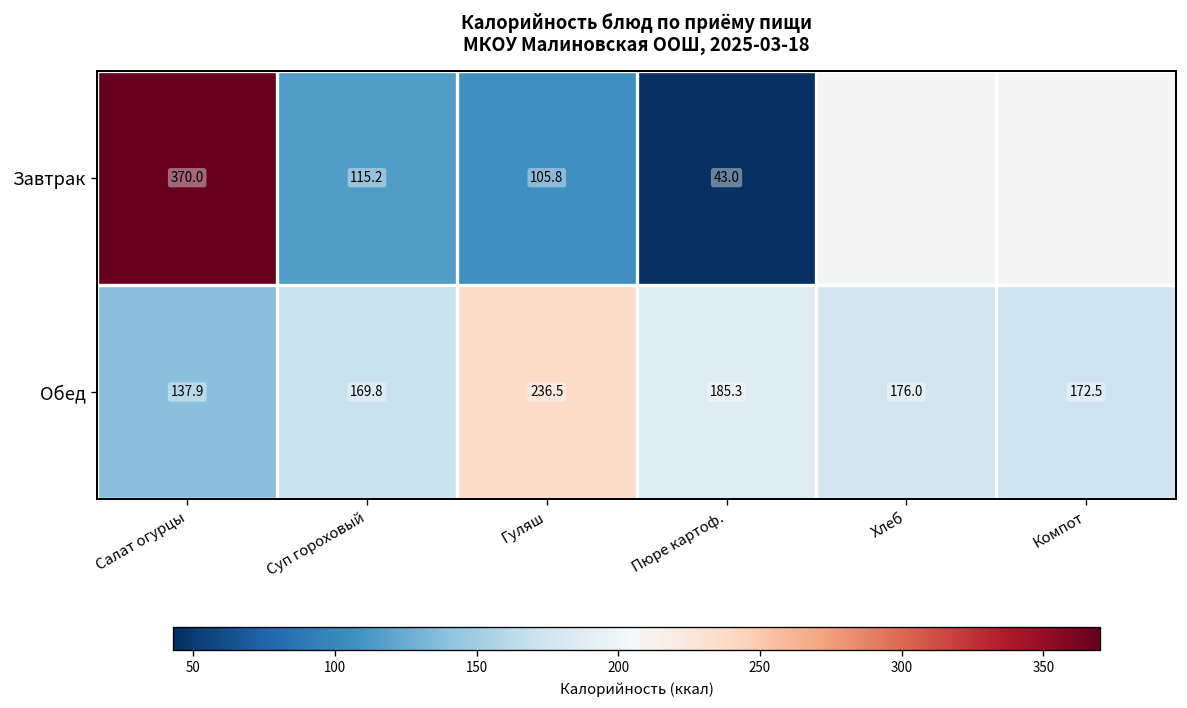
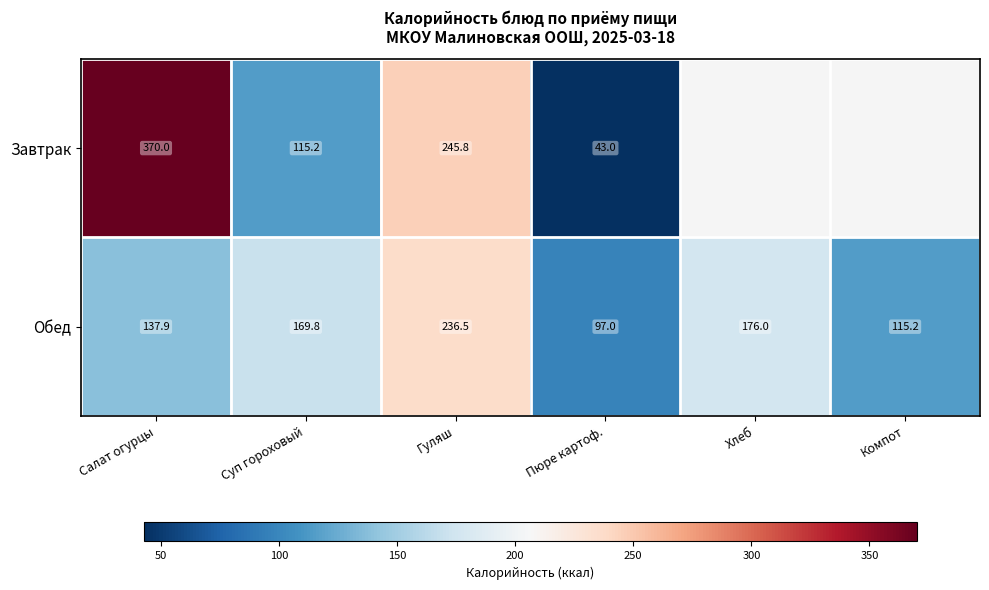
  {
    "Завтрак": {
-     "Гуляш": 105.8
+     "Гуляш": 245.8
    },
    "Обед": {
-     "Пюре картоф.": 185.3,
-     "Компот": 172.5
+     "Пюре картоф.": 97.0,
+     "Компот": 115.2
    }
  }
